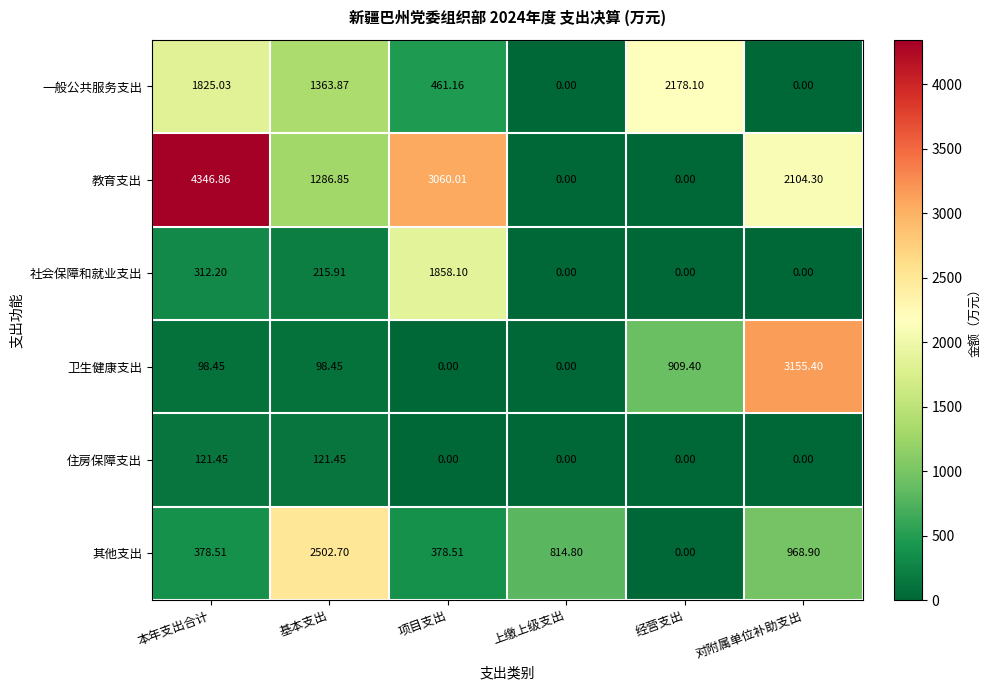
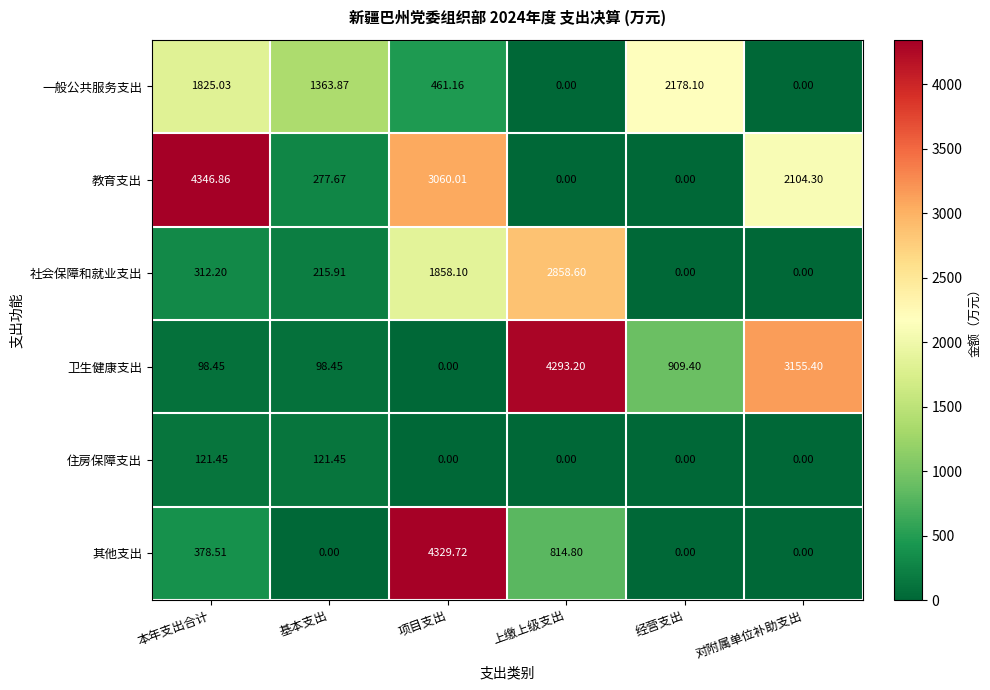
  {
    "一般公共服务支出": {
      "本年支出合计": 1825.03,
      "基本支出": 1363.87,
      "项目支出": 461.16,
      "上缴上级支出": 0.00,
      "经营支出": 2178.10,
      "对附属单位补助支出": 0.00
    },
    "教育支出": {
      "本年支出合计": 4346.86,
-     "基本支出": 1286.85,
+     "基本支出": 277.67,
      "项目支出": 3060.01,
      "上缴上级支出": 0.00,
      "经营支出": 0.00,
      "对附属单位补助支出": 2104.30
    },
    "社会保障和就业支出": {
      "本年支出合计": 312.20,
      "基本支出": 215.91,
      "项目支出": 1858.10,
-     "上缴上级支出": 0.00,
+     "上缴上级支出": 2858.60,
      "经营支出": 0.00,
      "对附属单位补助支出": 0.00
    },
    "卫生健康支出": {
      "本年支出合计": 98.45,
      "基本支出": 98.45,
      "项目支出": 0.00,
-     "上缴上级支出": 0.00,
+     "上缴上级支出": 4293.20,
      "经营支出": 909.40,
      "对附属单位补助支出": 3155.40
    },
    "住房保障支出": {
      "本年支出合计": 121.45,
      "基本支出": 121.45,
      "项目支出": 0.00,
      "上缴上级支出": 0.00,
      "经营支出": 0.00,
      "对附属单位补助支出": 0.00
    },
    "其他支出": {
      "本年支出合计": 378.51,
-     "基本支出": 2502.70,
-     "项目支出": 378.51,
+     "基本支出": 0.00,
+     "项目支出": 4329.72,
      "上缴上级支出": 814.80,
      "经营支出": 0.00,
-     "对附属单位补助支出": 968.90
+     "对附属单位补助支出": 0.00
    }
  }
